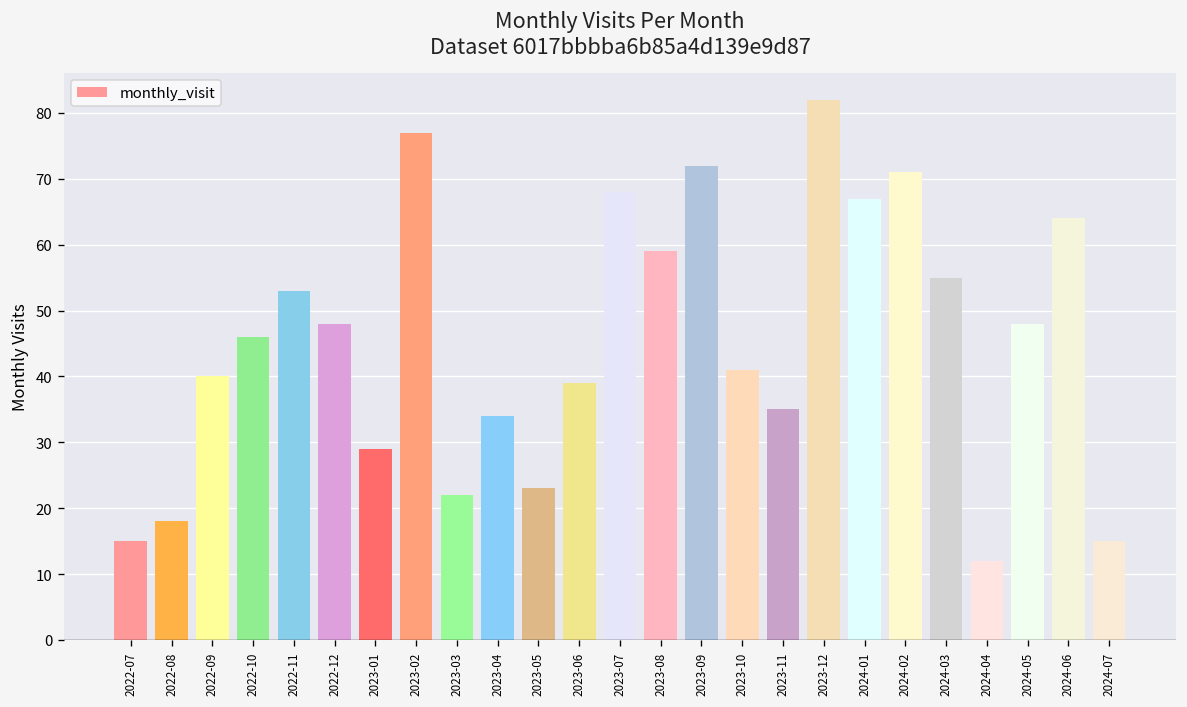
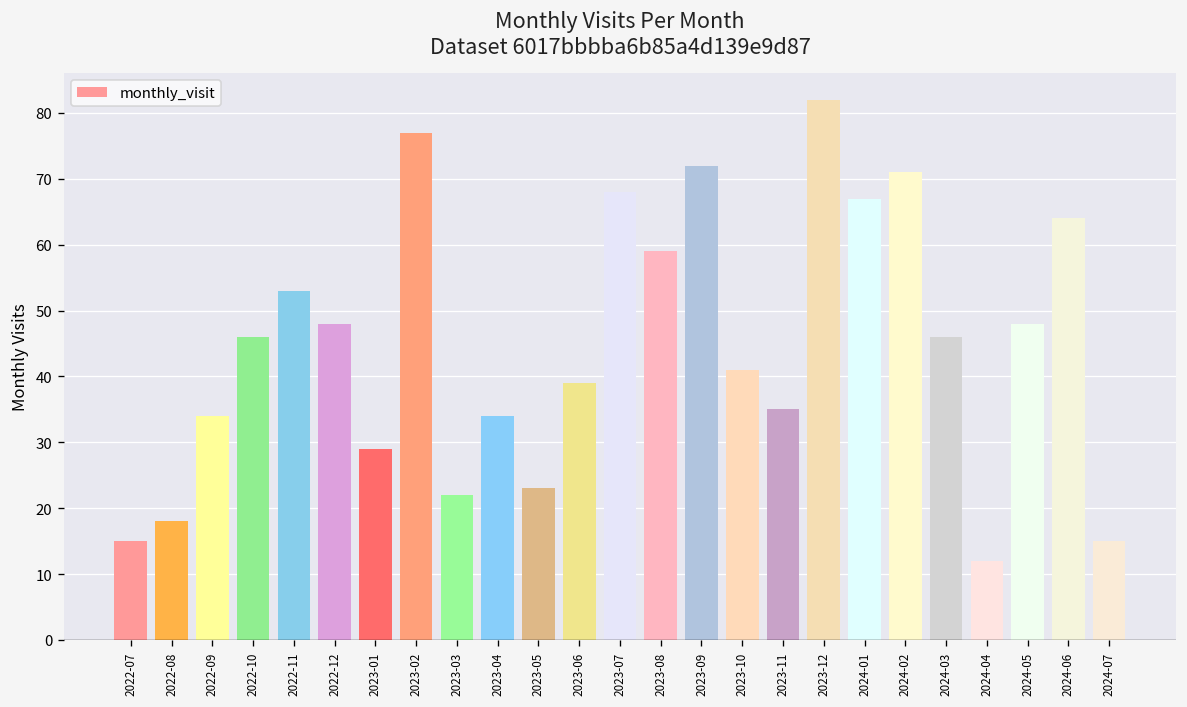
  {
    "2022-07": 15,
    "2022-08": 18,
-   "2022-09": 40,
+   "2022-09": 34,
    "2022-10": 46,
    "2022-11": 53,
    "2022-12": 48,
    "2023-01": 29,
    "2023-02": 77,
    "2023-03": 22,
    "2023-04": 34,
    "2023-05": 23,
    "2023-06": 39,
    "2023-07": 68,
    "2023-08": 59,
    "2023-09": 72,
    "2023-10": 41,
    "2023-11": 35,
    "2023-12": 82,
    "2024-01": 67,
    "2024-02": 71,
-   "2024-03": 55,
+   "2024-03": 46,
    "2024-04": 12,
    "2024-05": 48,
    "2024-06": 64,
    "2024-07": 15
  }
